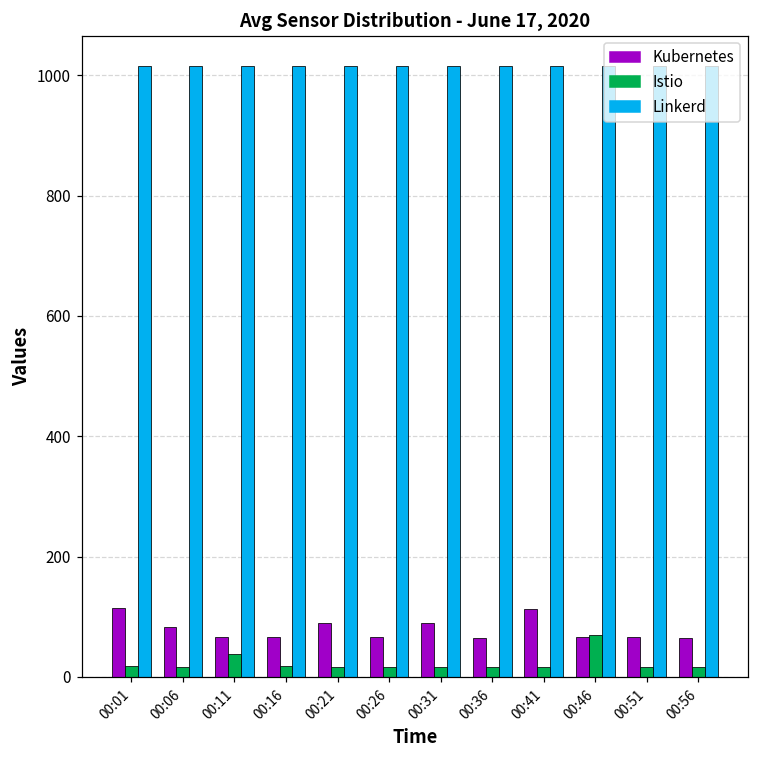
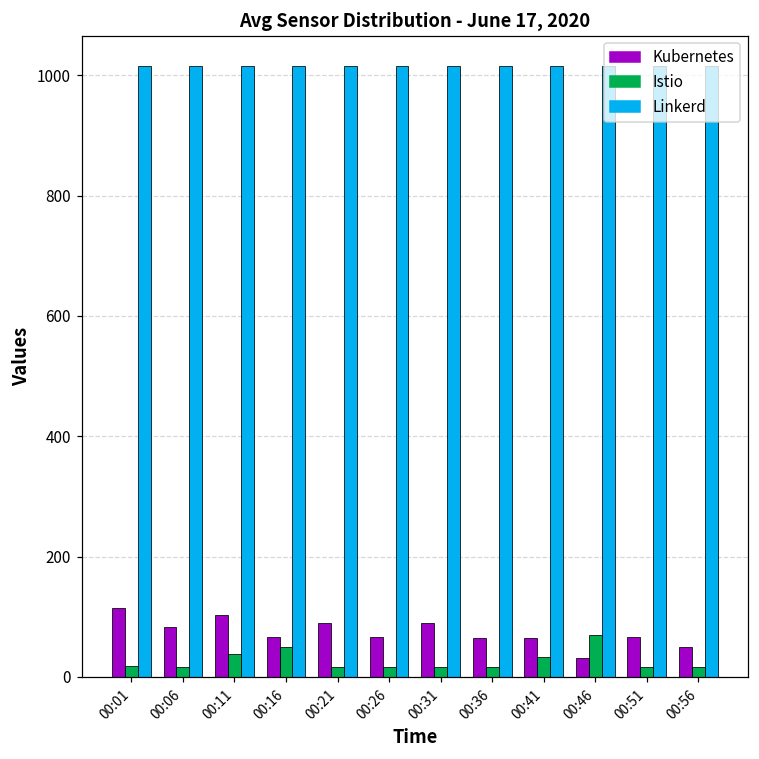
  {
    "Kubernetes": {
      "00:01": 110,
      "00:06": 80,
-     "00:11": 70,
+     "00:11": 100,
      "00:16": 70,
      "00:21": 90,
      "00:26": 70,
      "00:31": 90,
      "00:36": 60,
-     "00:41": 110,
-     "00:46": 70,
+     "00:41": 70,
+     "00:46": 30,
      "00:51": 70,
-     "00:56": 70
+     "00:56": 50
    },
    "Istio": {
      "00:01": 20,
      "00:06": 20,
      "00:11": 40,
-     "00:16": 20,
+     "00:16": 50,
      "00:21": 20,
      "00:26": 20,
      "00:31": 20,
      "00:36": 20,
-     "00:41": 20,
+     "00:41": 30,
      "00:46": 70,
      "00:51": 20,
      "00:56": 20
    },
    "Linkerd": {
      "00:01": 1020,
      "00:06": 1020,
      "00:11": 1020,
      "00:16": 1020,
      "00:21": 1020,
      "00:26": 1020,
      "00:31": 1020,
      "00:36": 1020,
      "00:41": 1020
    }
  }
